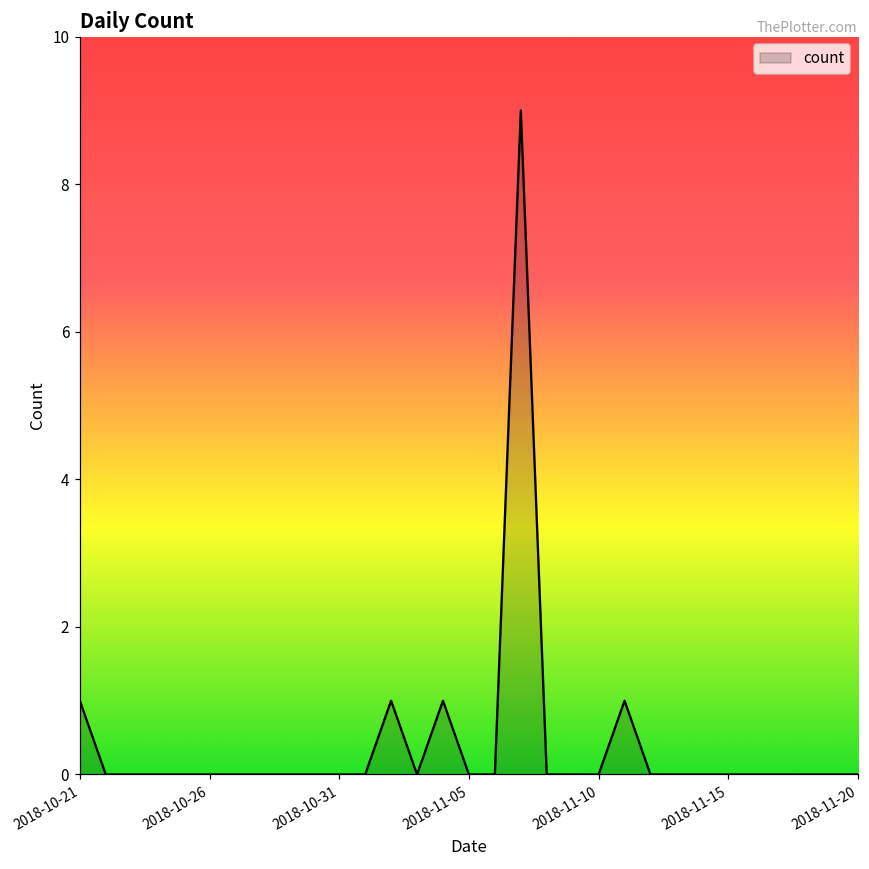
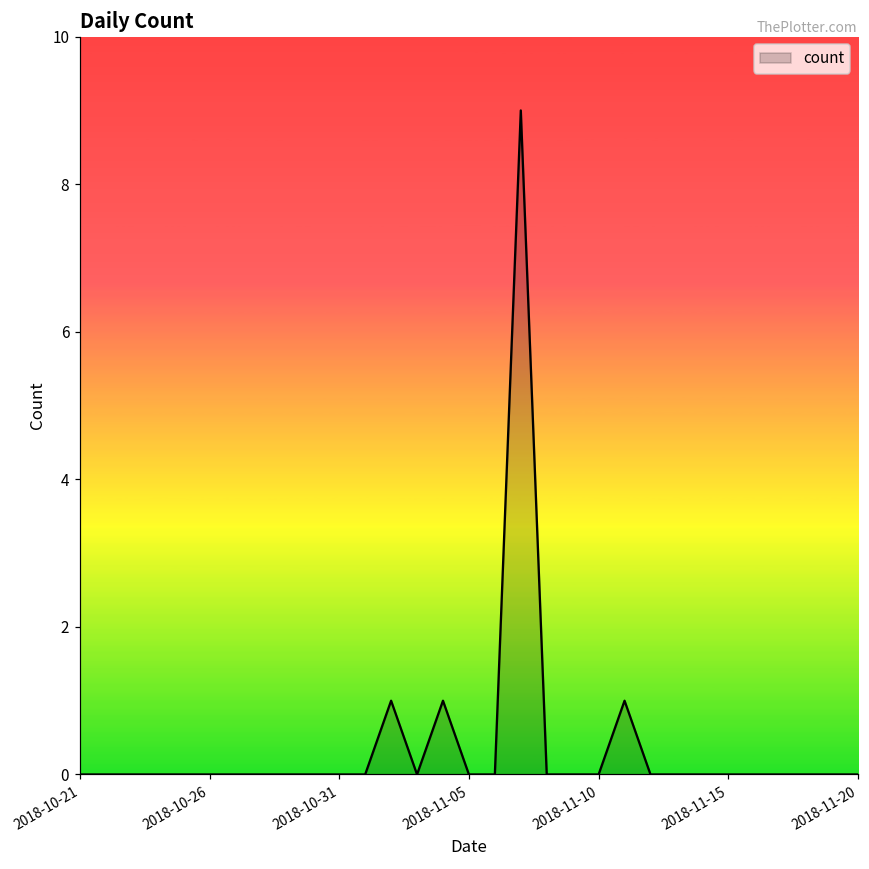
  {
-   "2018-10-21": 1,
+   "2018-10-21": 0,
    "2018-10-26": 0,
    "2018-10-31": 0,
    "2018-11-05": 0,
    "2018-11-10": 0,
    "2018-11-15": 0,
    "2018-11-20": 0
  }
